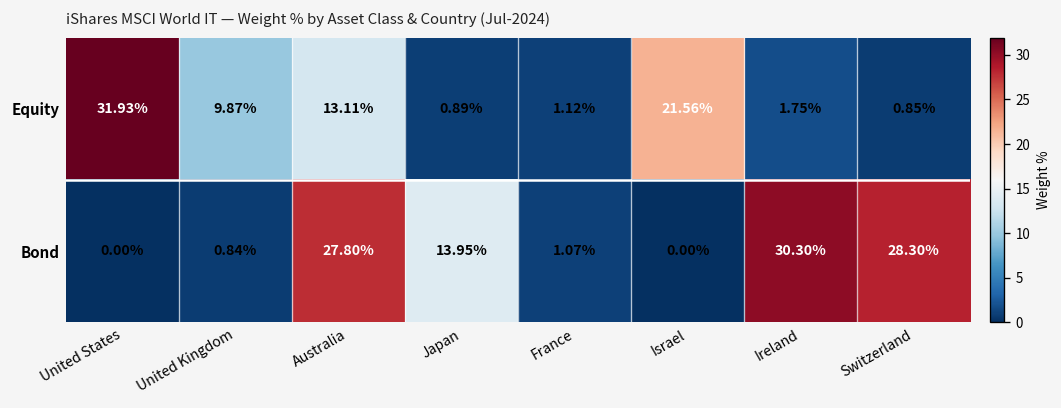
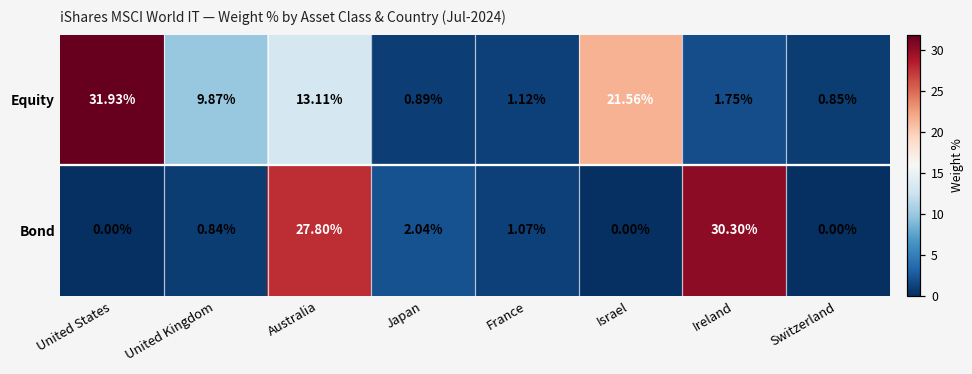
  {
    "Equity": {
      "United States": "31.93%",
      "United Kingdom": "9.87%",
      "Australia": "13.11%",
      "Japan": "0.89%",
      "France": "1.12%",
      "Israel": "21.56%",
      "Ireland": "1.75%",
      "Switzerland": "0.85%"
    },
    "Bond": {
      "United States": "0.00%",
      "United Kingdom": "0.84%",
      "Australia": "27.80%",
-     "Japan": "13.95%",
+     "Japan": "2.04%",
      "France": "1.07%",
      "Israel": "0.00%",
      "Ireland": "30.30%",
-     "Switzerland": "28.30%"
+     "Switzerland": "0.00%"
    }
  }
